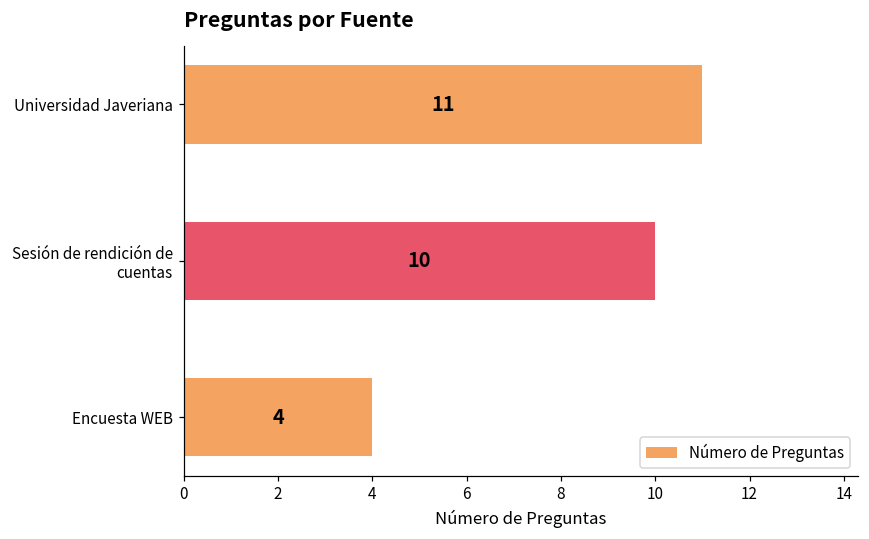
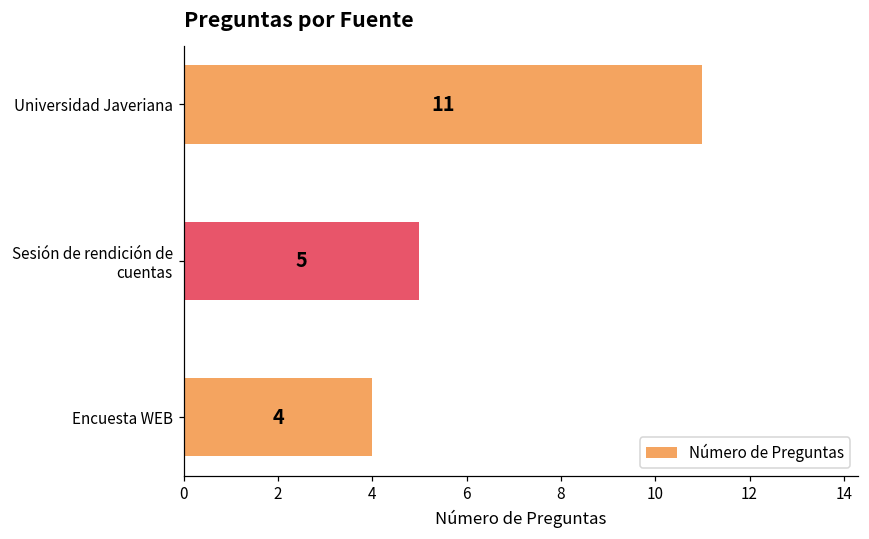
  {
    "Universidad Javeriana": 11,
-   "Sesión de rendición de cuentas": 10,
+   "Sesión de rendición de cuentas": 5,
    "Encuesta WEB": 4
  }
